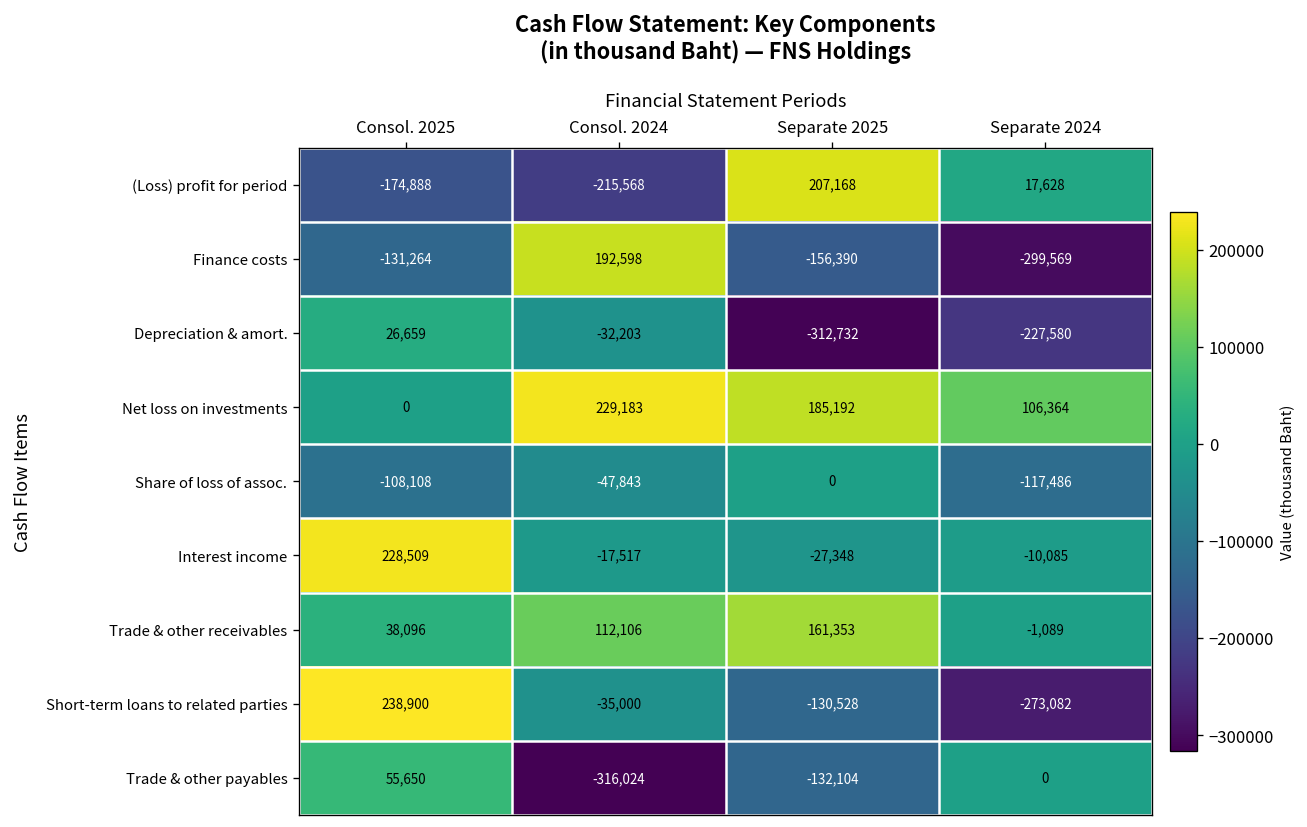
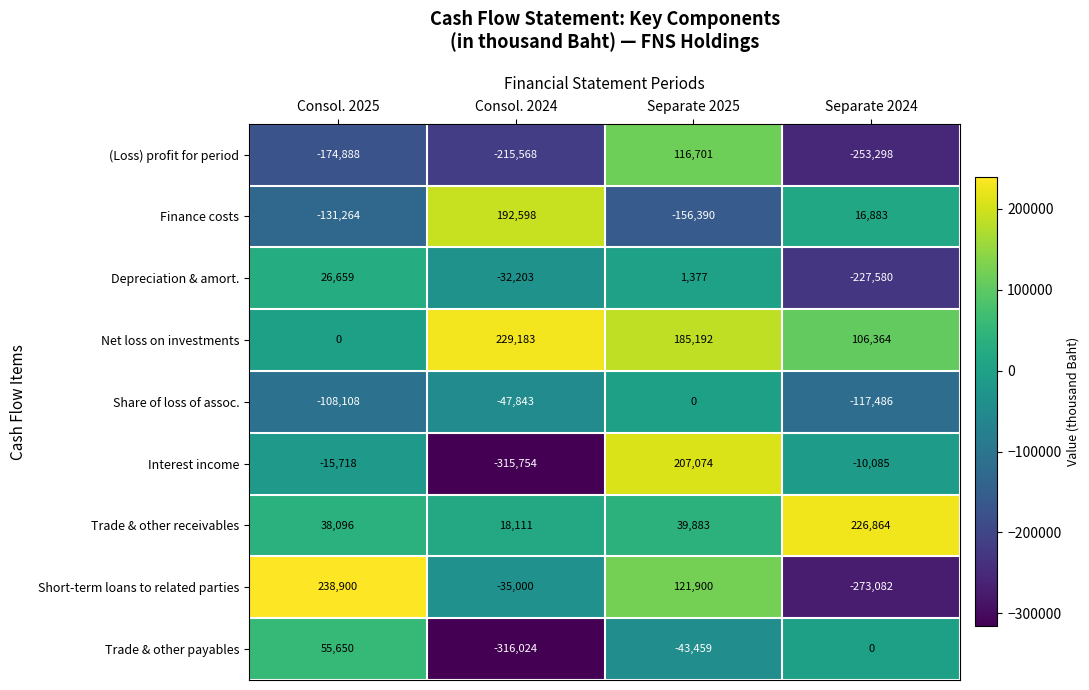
  {
    "(Loss) profit for period": {
      "Consol. 2025": "-174,888",
      "Consol. 2024": "-215,568",
-     "Separate 2025": "207,168",
-     "Separate 2024": "17,628"
+     "Separate 2025": "116,701",
+     "Separate 2024": "-253,298"
    },
    "Finance costs": {
      "Consol. 2025": "-131,264",
      "Consol. 2024": "192,598",
      "Separate 2025": "-156,390",
-     "Separate 2024": "-299,569"
+     "Separate 2024": "16,883"
    },
    "Depreciation & amort.": {
      "Consol. 2025": "26,659",
      "Consol. 2024": "-32,203",
-     "Separate 2025": "-312,732",
+     "Separate 2025": "1,377",
      "Separate 2024": "-227,580"
    },
    "Net loss on investments": {
      "Consol. 2025": "0",
      "Consol. 2024": "229,183",
      "Separate 2025": "185,192",
      "Separate 2024": "106,364"
    },
    "Share of loss of assoc.": {
      "Consol. 2025": "-108,108",
      "Consol. 2024": "-47,843",
      "Separate 2025": "0",
      "Separate 2024": "-117,486"
    },
    "Interest income": {
-     "Consol. 2025": "228,509",
-     "Consol. 2024": "-17,517",
-     "Separate 2025": "-27,348",
+     "Consol. 2025": "-15,718",
+     "Consol. 2024": "-315,754",
+     "Separate 2025": "207,074",
      "Separate 2024": "-10,085"
    },
    "Trade & other receivables": {
      "Consol. 2025": "38,096",
-     "Consol. 2024": "112,106",
-     "Separate 2025": "161,353",
-     "Separate 2024": "-1,089"
+     "Consol. 2024": "18,111",
+     "Separate 2025": "39,883",
+     "Separate 2024": "226,864"
    },
    "Short-term loans to related parties": {
      "Consol. 2025": "238,900",
      "Consol. 2024": "-35,000",
-     "Separate 2025": "-130,528",
+     "Separate 2025": "121,900",
      "Separate 2024": "-273,082"
    },
    "Trade & other payables": {
      "Consol. 2025": "55,650",
      "Consol. 2024": "-316,024",
-     "Separate 2025": "-132,104",
+     "Separate 2025": "-43,459",
      "Separate 2024": "0"
    }
  }
